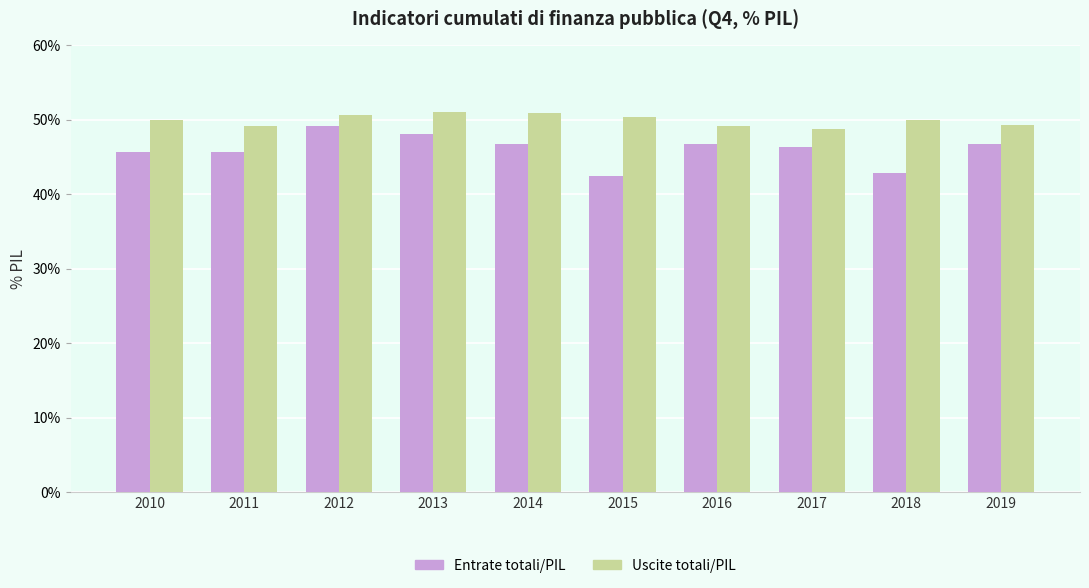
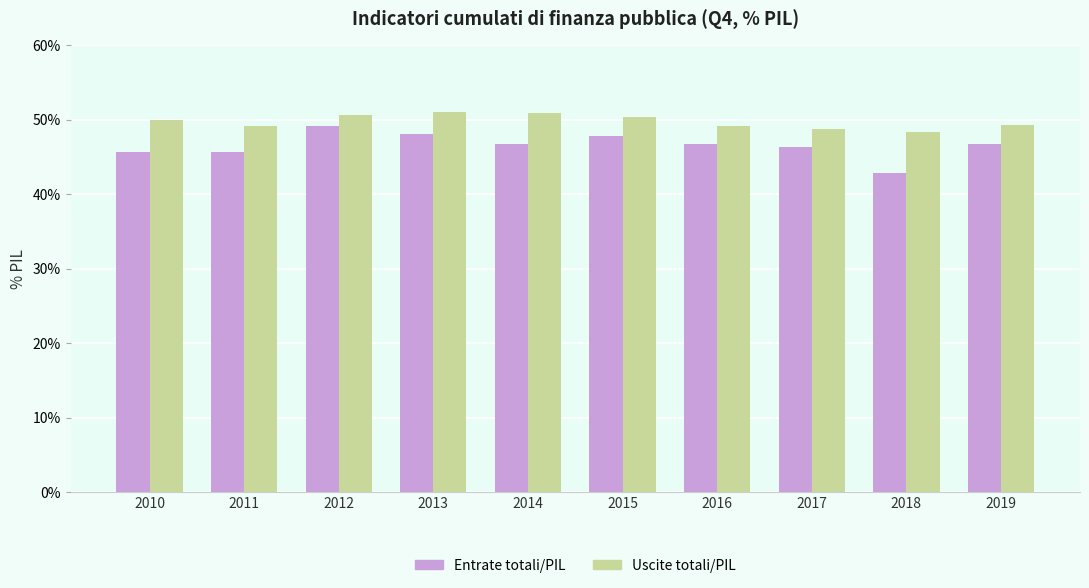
  {
    "Entrate totali/PIL": {
      "2010": "46%",
      "2011": "46%",
      "2012": "49%",
      "2013": "48%",
      "2014": "47%",
-     "2015": "43%",
+     "2015": "48%",
      "2016": "47%",
      "2017": "46%",
      "2018": "43%",
      "2019": "47%"
    },
    "Uscite totali/PIL": {
      "2010": "50%",
      "2011": "49%",
      "2012": "51%",
      "2013": "51%",
      "2014": "51%",
      "2015": "50%",
      "2016": "49%",
      "2017": "49%",
-     "2018": "50%",
+     "2018": "48%",
      "2019": "49%"
    }
  }
